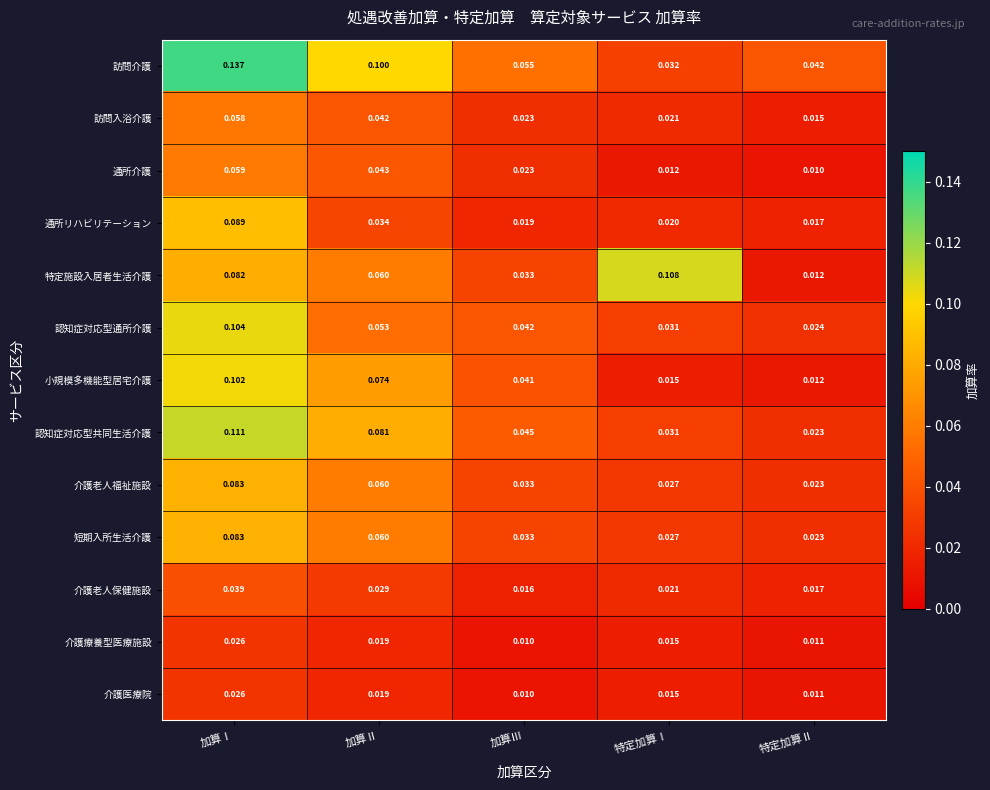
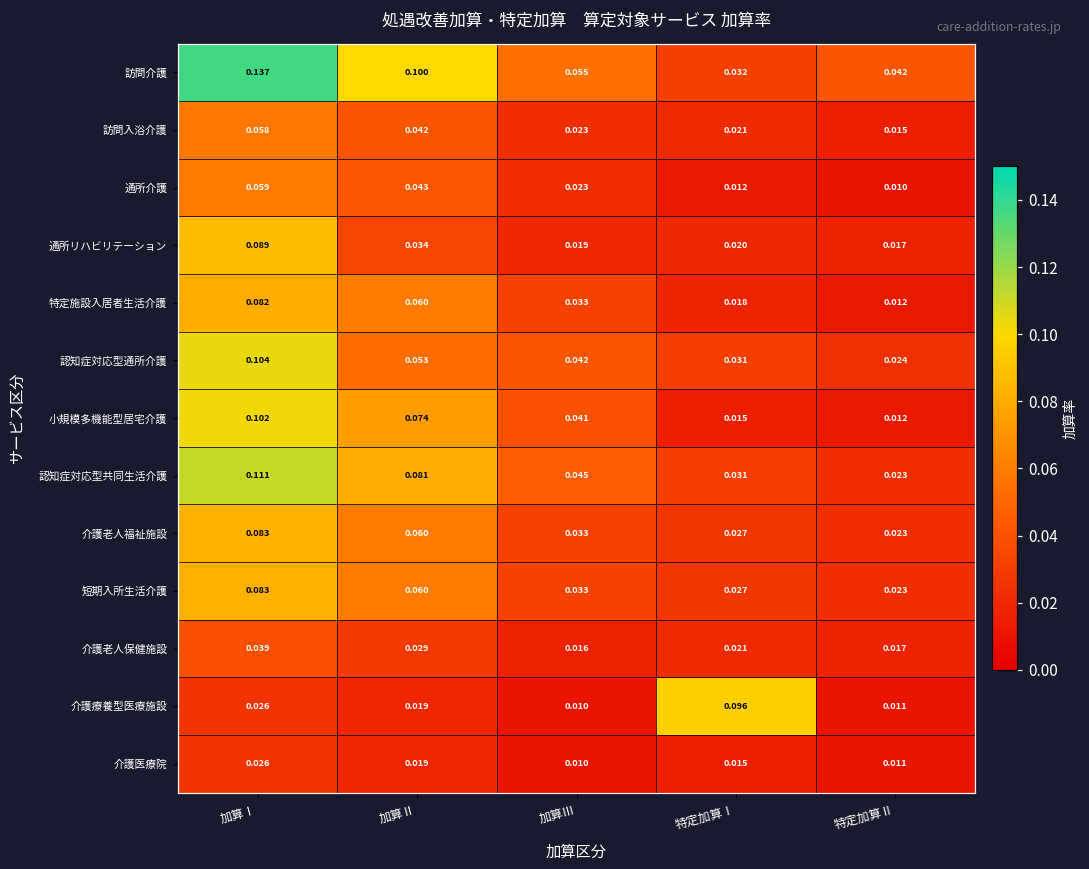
  {
    "訪問介護": {
      "加算Ⅰ": 0.137,
      "加算Ⅱ": 0.100,
      "加算Ⅲ": 0.055,
      "特定加算Ⅰ": 0.032,
      "特定加算Ⅱ": 0.042
    },
    "訪問入浴介護": {
      "加算Ⅰ": 0.058,
      "加算Ⅱ": 0.042,
      "加算Ⅲ": 0.023,
      "特定加算Ⅰ": 0.021,
      "特定加算Ⅱ": 0.015
    },
    "通所介護": {
      "加算Ⅰ": 0.059,
      "加算Ⅱ": 0.043,
      "加算Ⅲ": 0.023,
      "特定加算Ⅰ": 0.012,
      "特定加算Ⅱ": 0.010
    },
    "通所リハビリテーション": {
      "加算Ⅰ": 0.089,
      "加算Ⅱ": 0.034,
      "加算Ⅲ": 0.019,
      "特定加算Ⅰ": 0.020,
      "特定加算Ⅱ": 0.017
    },
    "特定施設入居者生活介護": {
      "加算Ⅰ": 0.082,
      "加算Ⅱ": 0.060,
      "加算Ⅲ": 0.033,
-     "特定加算Ⅰ": 0.108,
+     "特定加算Ⅰ": 0.018,
      "特定加算Ⅱ": 0.012
    },
    "認知症対応型通所介護": {
      "加算Ⅰ": 0.104,
      "加算Ⅱ": 0.053,
      "加算Ⅲ": 0.042,
      "特定加算Ⅰ": 0.031,
      "特定加算Ⅱ": 0.024
    },
    "小規模多機能型居宅介護": {
      "加算Ⅰ": 0.102,
      "加算Ⅱ": 0.074,
      "加算Ⅲ": 0.041,
      "特定加算Ⅰ": 0.015,
      "特定加算Ⅱ": 0.012
    },
    "認知症対応型共同生活介護": {
      "加算Ⅰ": 0.111,
      "加算Ⅱ": 0.081,
      "加算Ⅲ": 0.045,
      "特定加算Ⅰ": 0.031,
      "特定加算Ⅱ": 0.023
    },
    "介護老人福祉施設": {
      "加算Ⅰ": 0.083,
      "加算Ⅱ": 0.060,
      "加算Ⅲ": 0.033,
      "特定加算Ⅰ": 0.027,
      "特定加算Ⅱ": 0.023
    },
    "短期入所生活介護": {
      "加算Ⅰ": 0.083,
      "加算Ⅱ": 0.060,
      "加算Ⅲ": 0.033,
      "特定加算Ⅰ": 0.027,
      "特定加算Ⅱ": 0.023
    },
    "介護老人保健施設": {
      "加算Ⅰ": 0.039,
      "加算Ⅱ": 0.029,
      "加算Ⅲ": 0.016,
      "特定加算Ⅰ": 0.021,
      "特定加算Ⅱ": 0.017
    },
    "介護療養型医療施設": {
      "加算Ⅰ": 0.026,
      "加算Ⅱ": 0.019,
      "加算Ⅲ": 0.010,
-     "特定加算Ⅰ": 0.015,
+     "特定加算Ⅰ": 0.096,
      "特定加算Ⅱ": 0.011
    },
    "介護医療院": {
      "加算Ⅰ": 0.026,
      "加算Ⅱ": 0.019,
      "加算Ⅲ": 0.010,
      "特定加算Ⅰ": 0.015,
      "特定加算Ⅱ": 0.011
    }
  }
